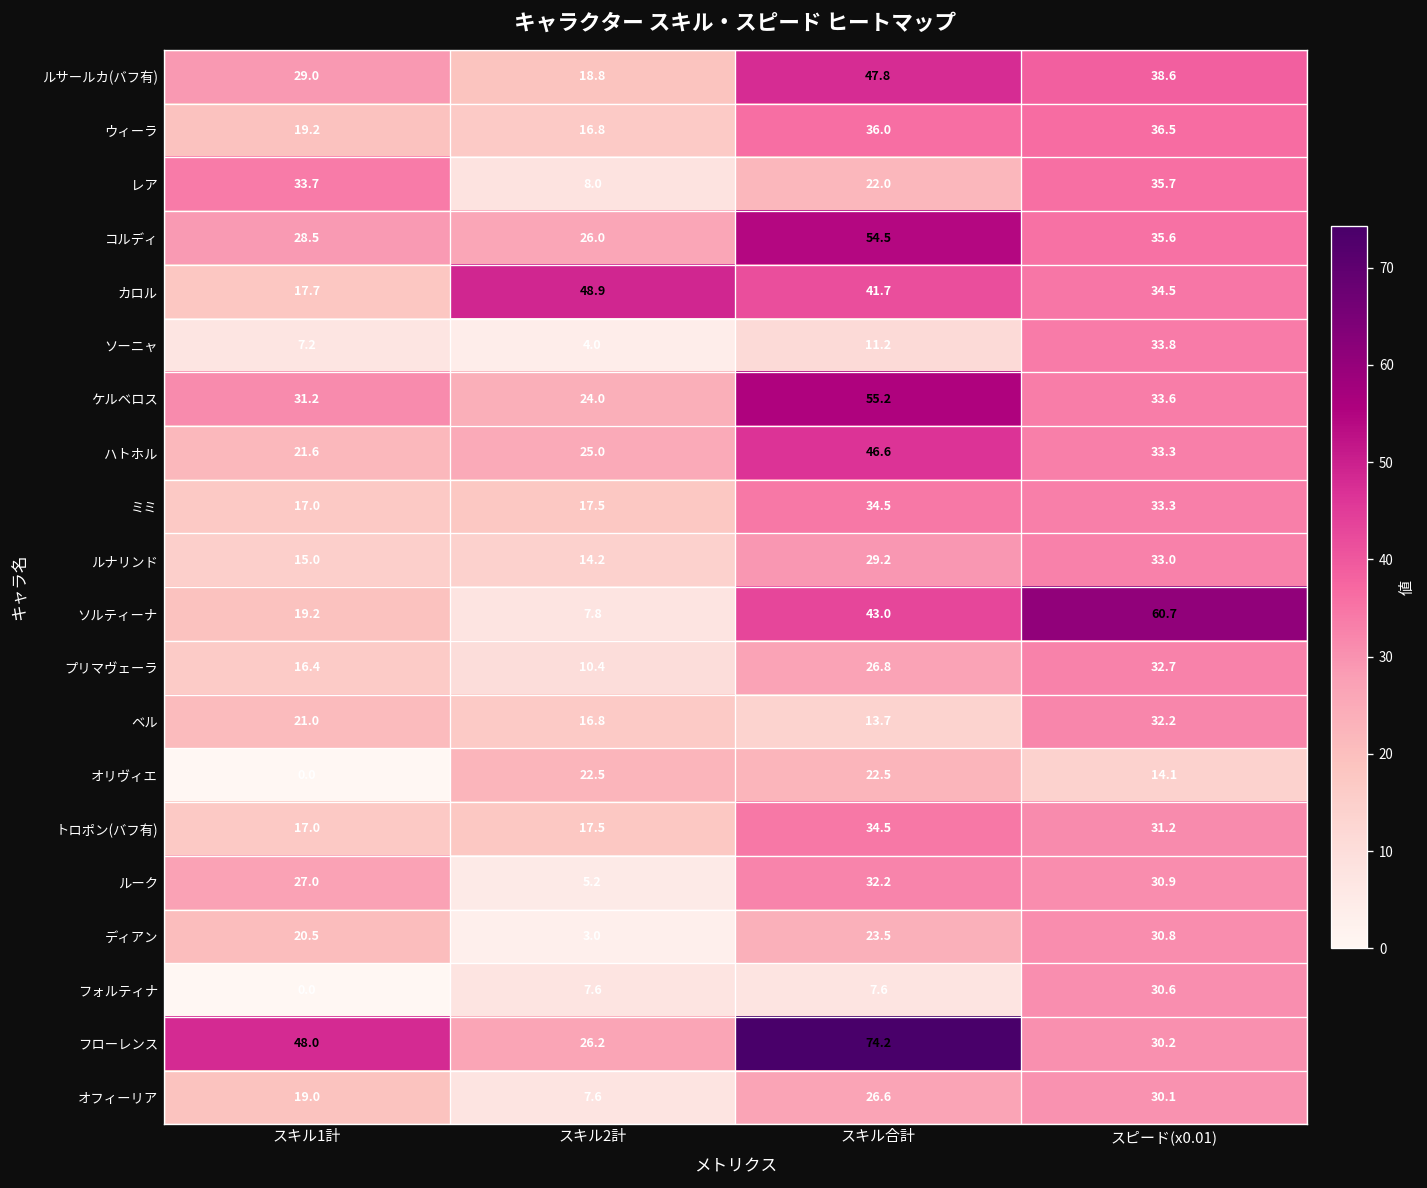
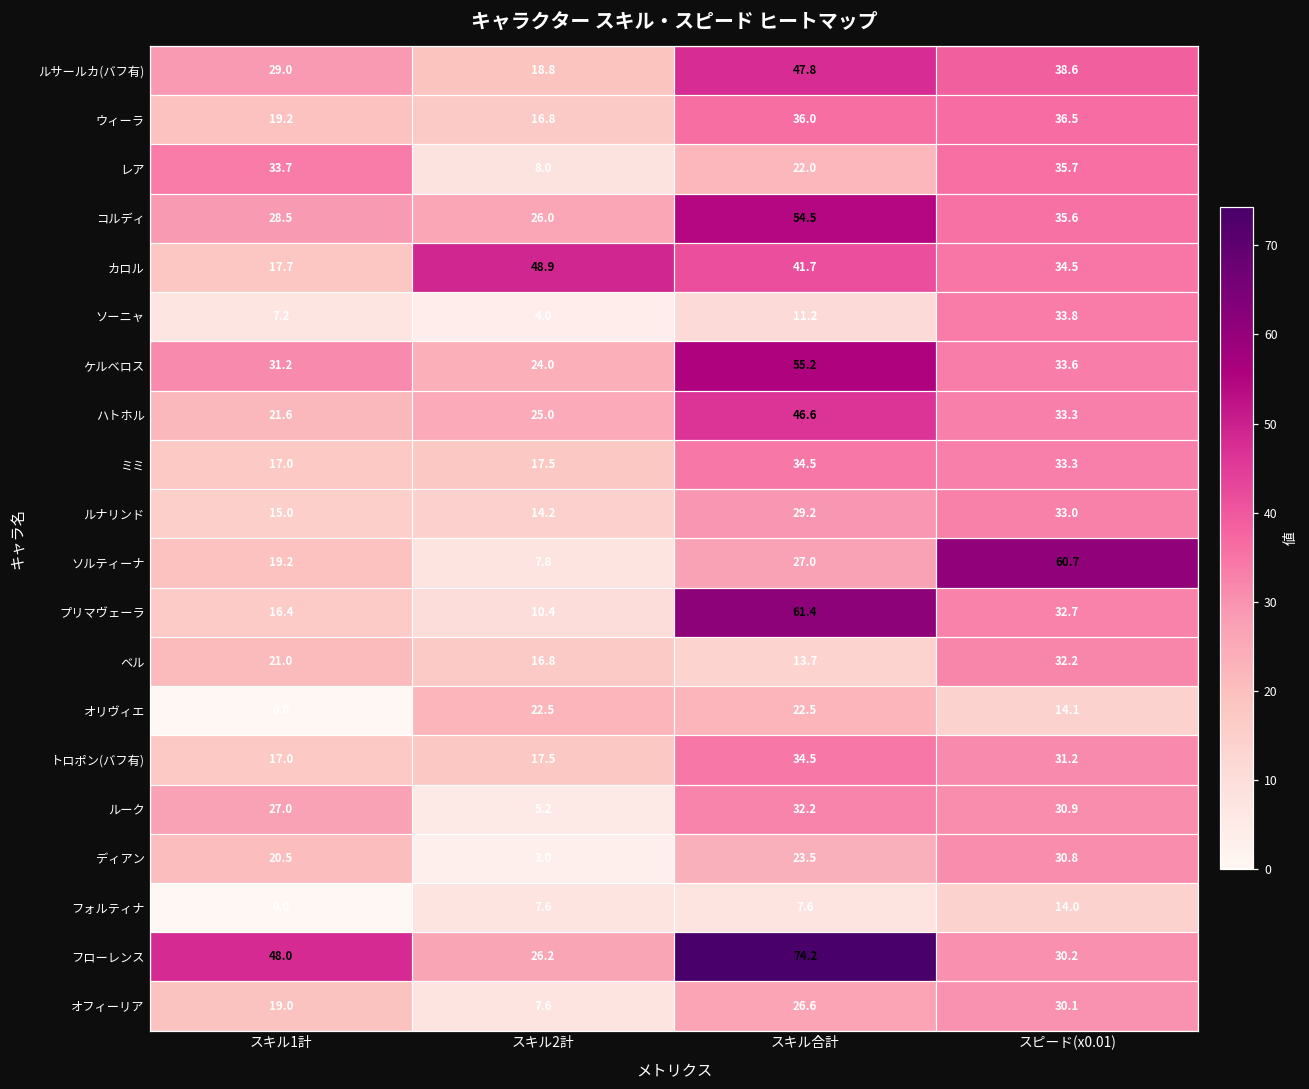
  {
    "ルサールカ(バフ有)": {
      "スキル1計": 29.0,
      "スキル2計": 18.8,
      "スキル合計": 47.8,
      "スピード(x0.01)": 38.6
    },
    "ウィーラ": {
      "スキル1計": 19.2,
      "スキル2計": 16.8,
      "スキル合計": 36.0,
      "スピード(x0.01)": 36.5
    },
    "レア": {
      "スキル1計": 33.7,
      "スキル合計": 22.0,
      "スピード(x0.01)": 35.7
    },
    "コルディ": {
      "スキル1計": 28.5,
      "スキル2計": 26.0,
      "スキル合計": 54.5,
      "スピード(x0.01)": 35.6
    },
    "カロル": {
      "スキル1計": 17.7,
      "スキル2計": 48.9,
      "スキル合計": 41.7,
      "スピード(x0.01)": 34.5
    },
    "ソーニャ": {
      "スピード(x0.01)": 33.8
    },
    "ケルベロス": {
      "スキル1計": 31.2,
      "スキル2計": 24.0,
      "スキル合計": 55.2,
      "スピード(x0.01)": 33.6
    },
    "ハトホル": {
      "スキル1計": 21.6,
      "スキル2計": 25.0,
      "スキル合計": 46.6,
      "スピード(x0.01)": 33.3
    },
    "ミミ": {
      "スキル1計": 17.0,
      "スキル2計": 17.5,
      "スキル合計": 34.5,
      "スピード(x0.01)": 33.3
    },
    "ルナリンド": {
      "スキル1計": 15.0,
      "スキル2計": 14.2,
      "スキル合計": 29.2,
      "スピード(x0.01)": 33.0
    },
    "ソルティーナ": {
      "スキル1計": 19.2,
-     "スキル合計": 43.0,
+     "スキル合計": 27.0,
      "スピード(x0.01)": 60.7
    },
    "プリマヴェーラ": {
      "スキル1計": 16.4,
-     "スキル合計": 26.8,
+     "スキル合計": 61.4,
      "スピード(x0.01)": 32.7
    },
    "ベル": {
      "スキル1計": 21.0,
      "スキル2計": 16.8,
      "スキル合計": 13.7,
      "スピード(x0.01)": 32.2
    },
    "オリヴィエ": {
      "スキル2計": 22.5,
      "スキル合計": 22.5,
      "スピード(x0.01)": 14.1
    },
    "トロポン(バフ有)": {
      "スキル1計": 17.0,
      "スキル2計": 17.5,
      "スキル合計": 34.5,
      "スピード(x0.01)": 31.2
    },
    "ルーク": {
      "スキル1計": 27.0,
      "スキル合計": 32.2,
      "スピード(x0.01)": 30.9
    },
    "ディアン": {
      "スキル1計": 20.5,
      "スキル合計": 23.5,
      "スピード(x0.01)": 30.8
    },
    "フォルティナ": {
-     "スピード(x0.01)": 30.6
+     "スピード(x0.01)": 14.0
    },
    "フローレンス": {
      "スキル1計": 48.0,
      "スキル2計": 26.2,
      "スキル合計": 74.2,
      "スピード(x0.01)": 30.2
    },
    "オフィーリア": {
      "スキル1計": 19.0,
      "スキル合計": 26.6,
      "スピード(x0.01)": 30.1
    }
  }
